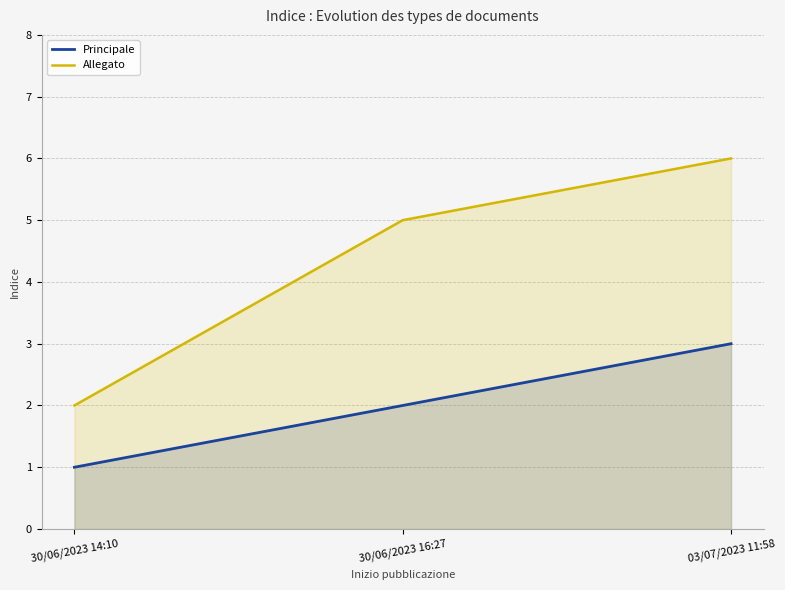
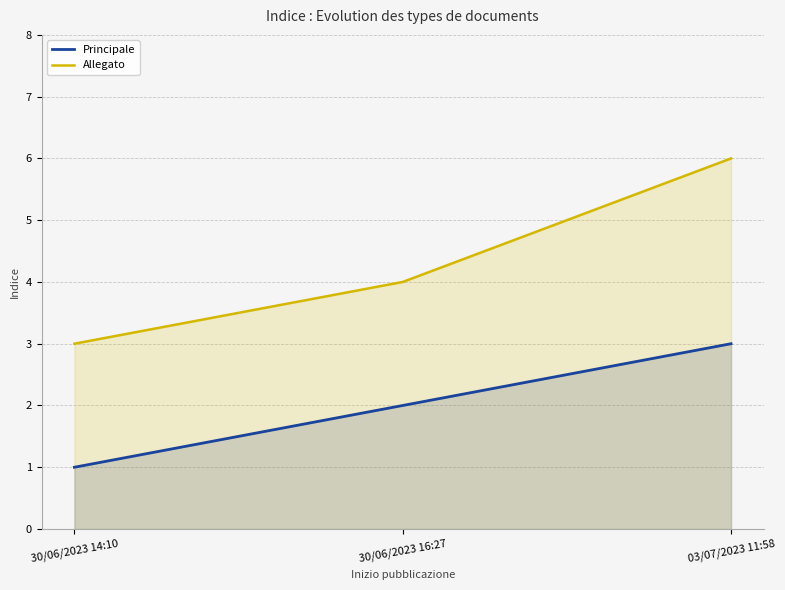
  {
    "Principale": {
      "30/06/2023 14:10": 1,
      "30/06/2023 16:27": 2,
      "03/07/2023 11:58": 3
    },
    "Allegato": {
-     "30/06/2023 14:10": 2,
-     "30/06/2023 16:27": 5,
+     "30/06/2023 14:10": 3,
+     "30/06/2023 16:27": 4,
      "03/07/2023 11:58": 6
    }
  }
